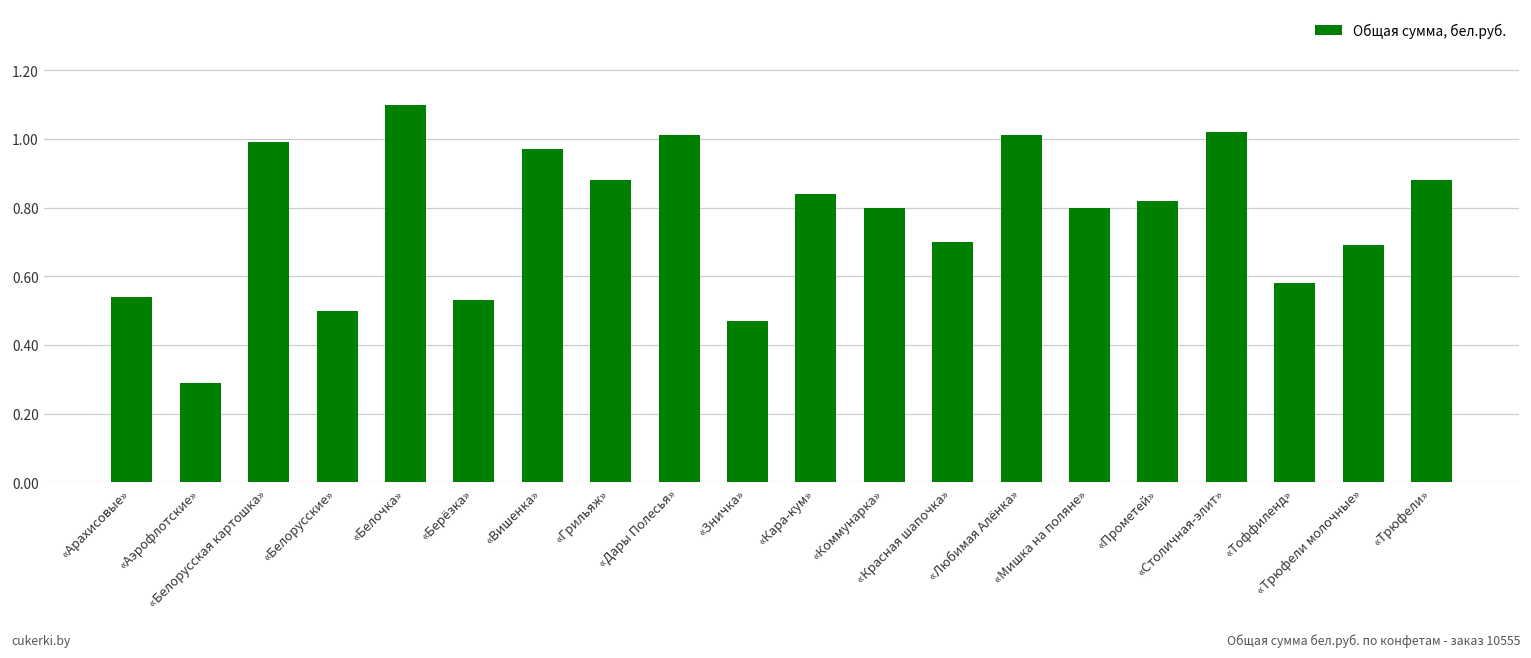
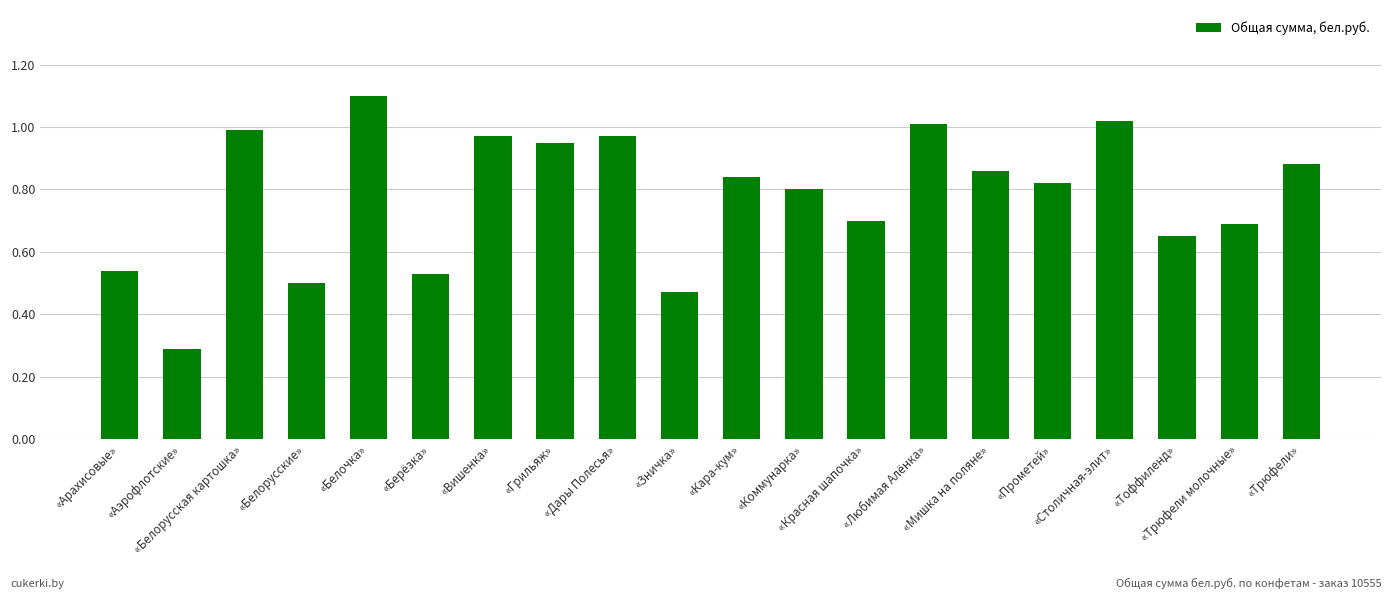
  {
    "«Арахисовые»": 0.54,
    "«Аэрофлотские»": 0.29,
    "«Белорусская картошка»": 0.99,
    "«Белорусские»": 0.50,
    "«Белочка»": 1.10,
    "«Берёзка»": 0.53,
    "«Вишенка»": 0.97,
-   "«Грильяж»": 0.88,
-   "«Дары Полесья»": 1.01,
+   "«Грильяж»": 0.95,
+   "«Дары Полесья»": 0.97,
    "«Зничка»": 0.47,
    "«Кара-кум»": 0.84,
    "«Коммунарка»": 0.80,
    "«Красная шапочка»": 0.70,
    "«Любимая Алёнка»": 1.01,
-   "«Мишка на поляне»": 0.80,
+   "«Мишка на поляне»": 0.86,
    "«Прометей»": 0.82,
    "«Столичная-элит»": 1.02,
-   "«Тоффиленд»": 0.58,
+   "«Тоффиленд»": 0.65,
    "«Трюфели молочные»": 0.69,
    "«Трюфели»": 0.88
  }
